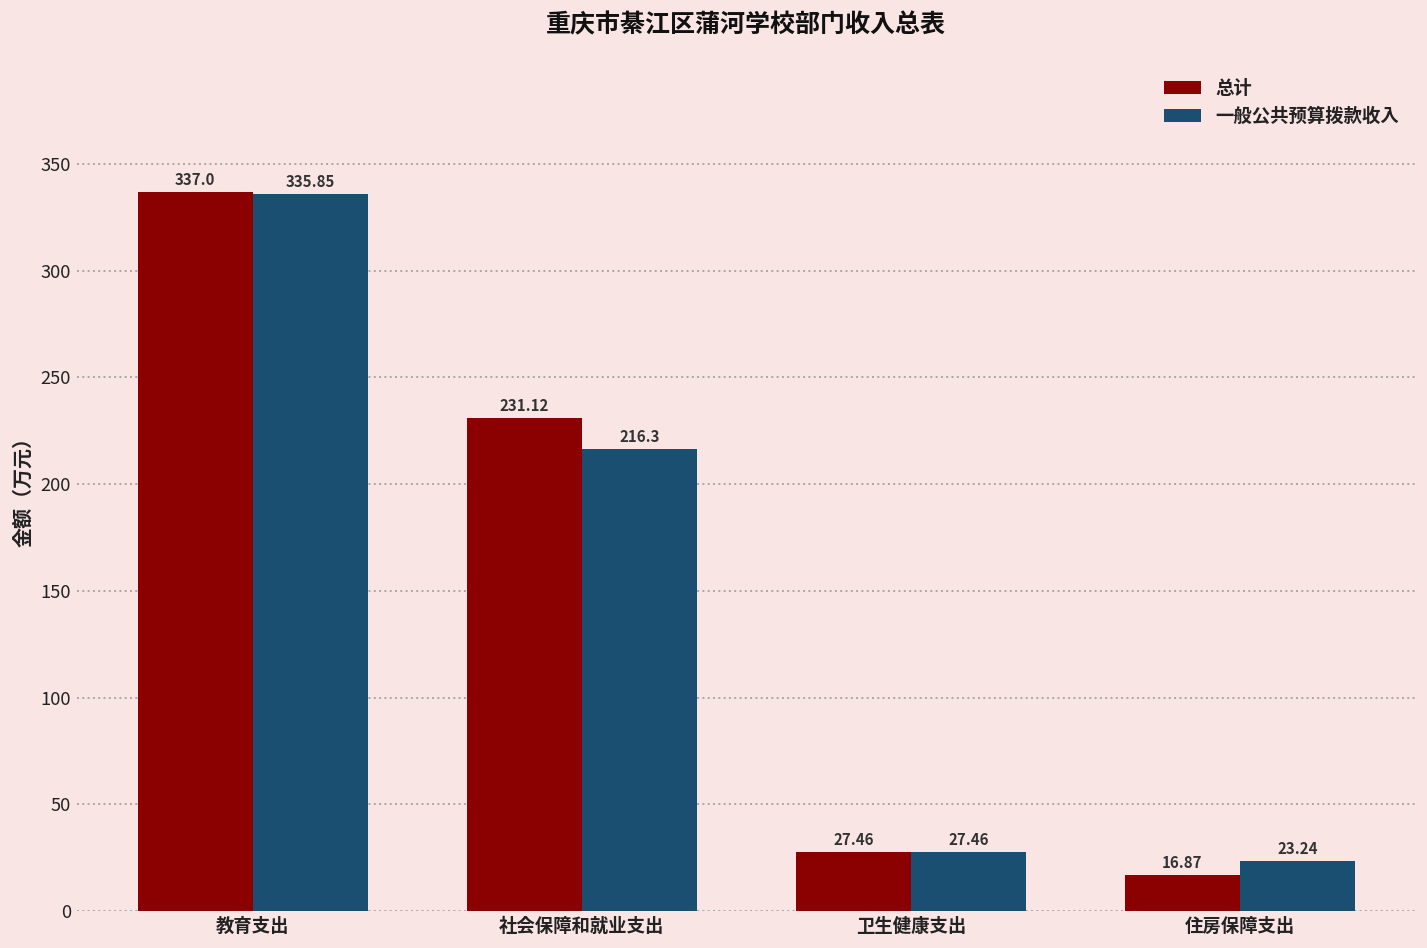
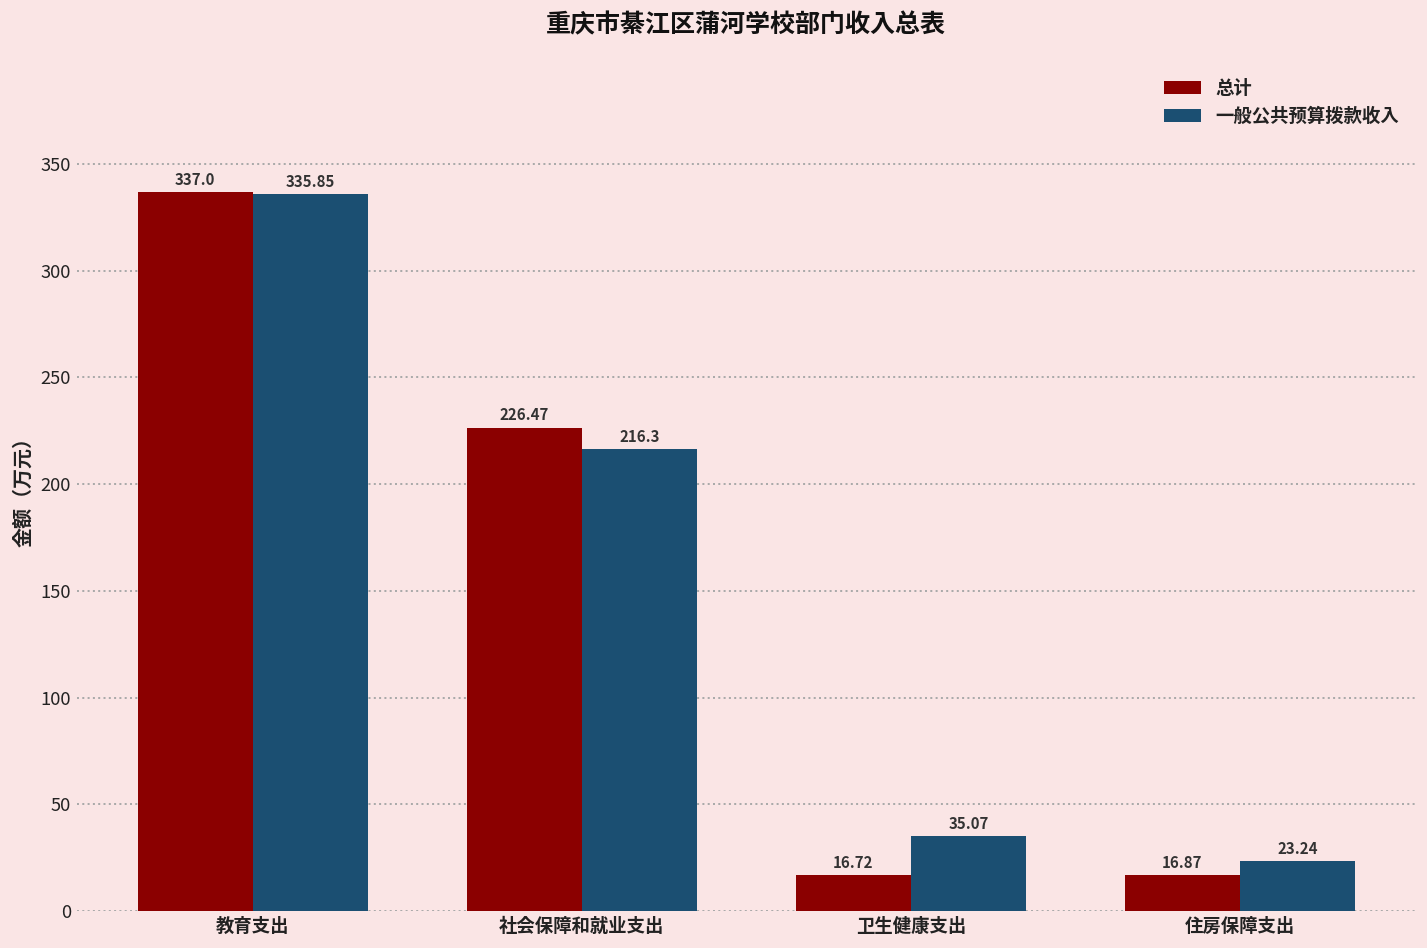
  {
    "总计": {
      "教育支出": 337.0,
-     "社会保障和就业支出": 231.12,
-     "卫生健康支出": 27.46,
+     "社会保障和就业支出": 226.47,
+     "卫生健康支出": 16.72,
      "住房保障支出": 16.87
    },
    "一般公共预算拨款收入": {
      "教育支出": 335.85,
      "社会保障和就业支出": 216.3,
-     "卫生健康支出": 27.46,
+     "卫生健康支出": 35.07,
      "住房保障支出": 23.24
    }
  }
